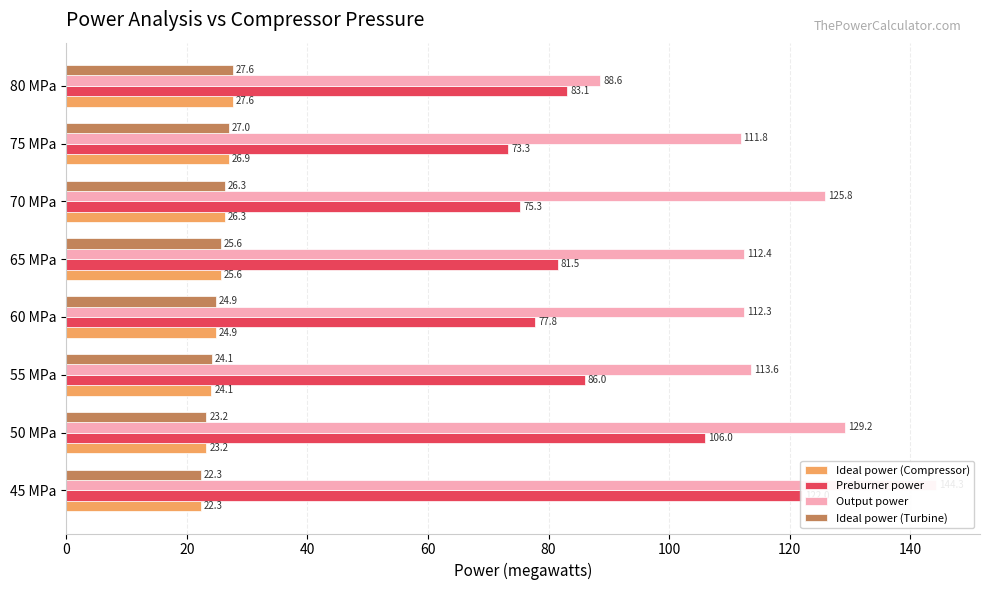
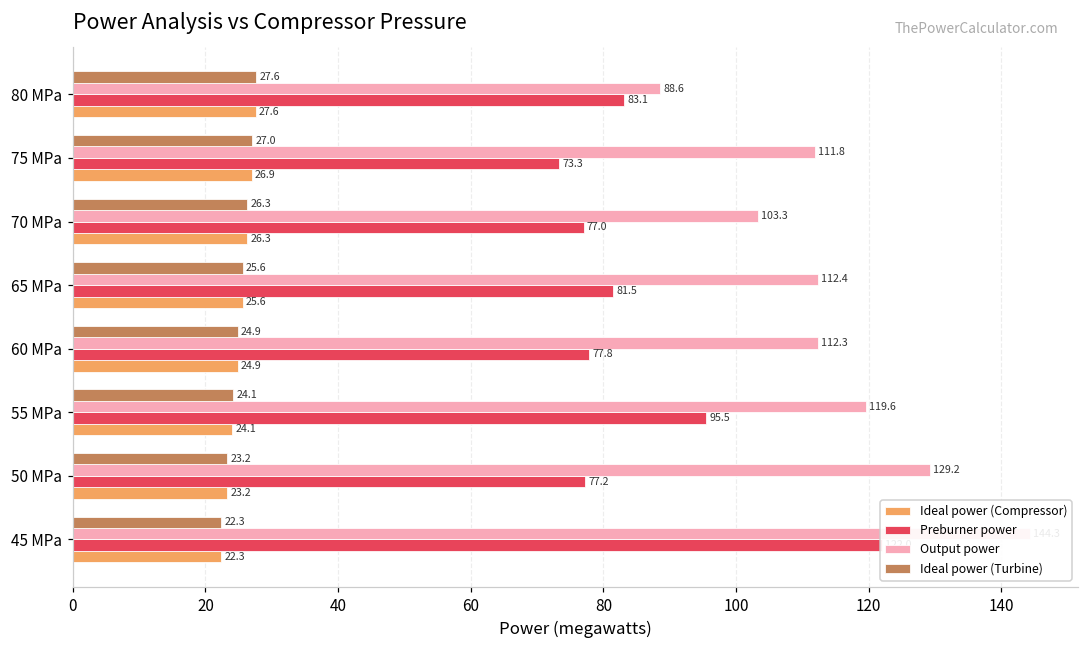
  {
    "Preburner power": {
      "80 MPa": 83.1,
      "75 MPa": 73.3,
-     "70 MPa": 75.3,
+     "70 MPa": 77.0,
      "65 MPa": 81.5,
      "60 MPa": 77.8,
-     "55 MPa": 86.0,
-     "50 MPa": 106.0
+     "55 MPa": 95.5,
+     "50 MPa": 77.2
    },
    "Output power": {
      "80 MPa": 88.6,
      "75 MPa": 111.8,
-     "70 MPa": 125.8,
+     "70 MPa": 103.3,
      "65 MPa": 112.4,
      "60 MPa": 112.3,
-     "55 MPa": 113.6,
+     "55 MPa": 119.6,
      "50 MPa": 129.2
    }
  }
